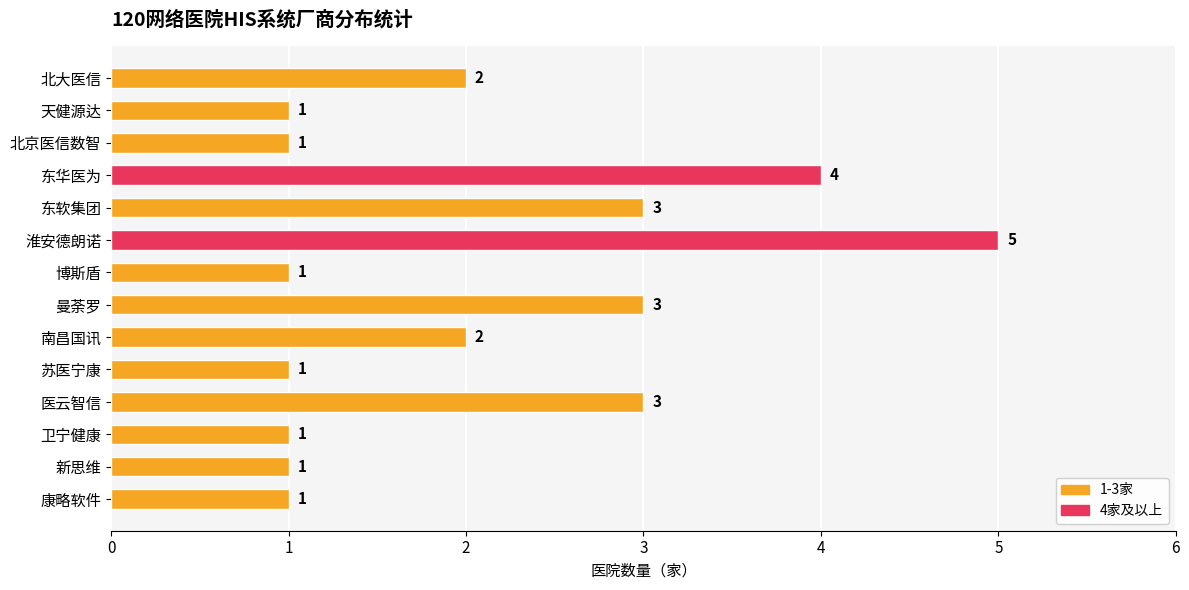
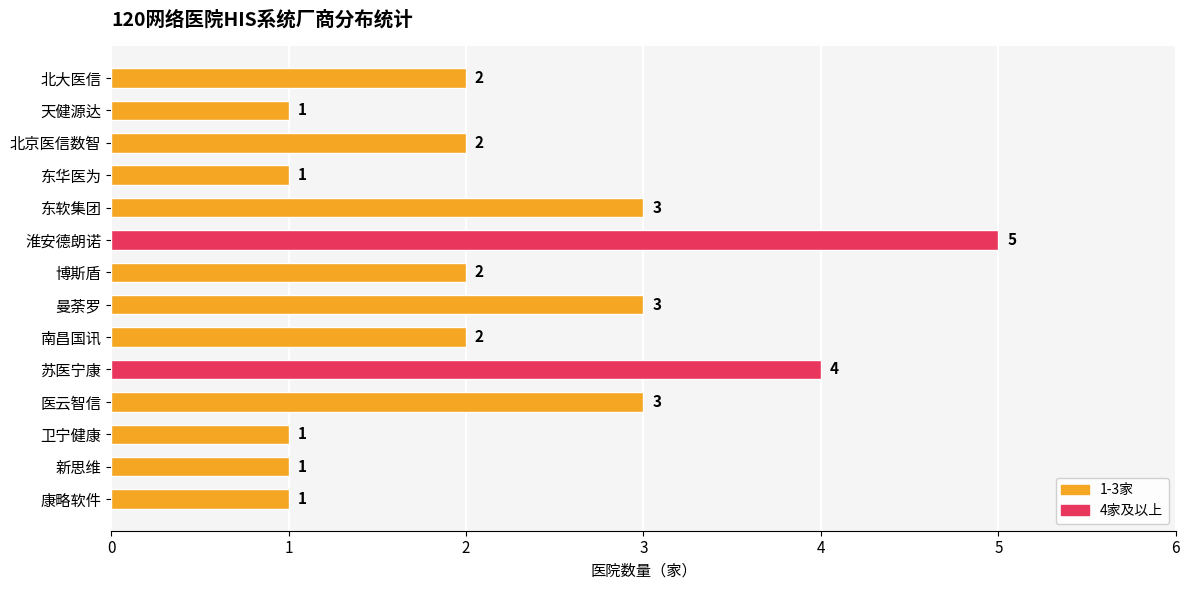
  {
    "北大医信": 2,
    "天健源达": 1,
-   "北京医信数智": 1,
-   "东华医为": 4,
+   "北京医信数智": 2,
+   "东华医为": 1,
    "东软集团": 3,
    "淮安德朗诺": 5,
-   "博斯盾": 1,
+   "博斯盾": 2,
    "曼荼罗": 3,
    "南昌国讯": 2,
-   "苏医宁康": 1,
+   "苏医宁康": 4,
    "医云智信": 3,
    "卫宁健康": 1,
    "新思维": 1,
    "康略软件": 1
  }
